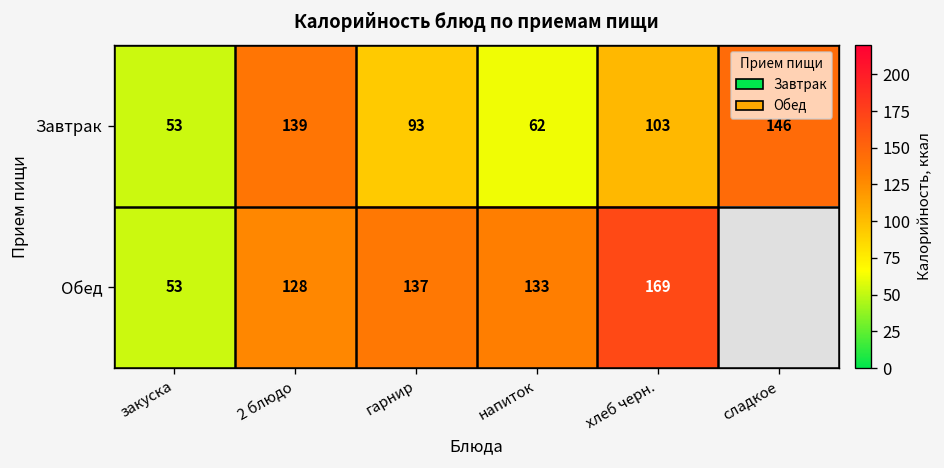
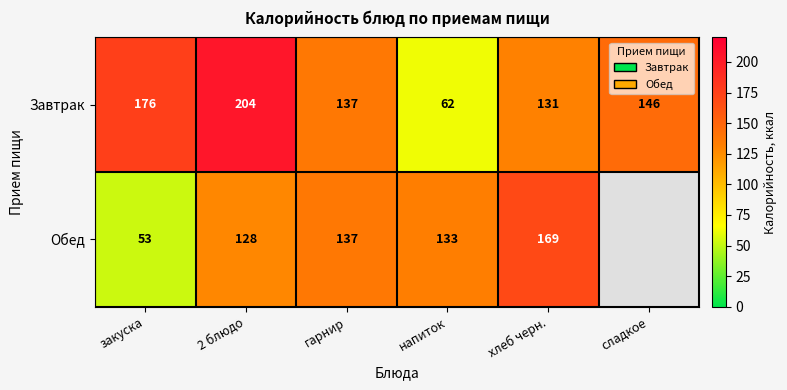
  {
    "Завтрак": {
-     "закуска": 53,
-     "2 блюдо": 139,
-     "гарнир": 93,
+     "закуска": 176,
+     "2 блюдо": 204,
+     "гарнир": 137,
      "напиток": 62,
-     "хлеб черн.": 103,
+     "хлеб черн.": 131,
      "сладкое": 146
    },
    "Обед": {
      "закуска": 53,
      "2 блюдо": 128,
      "гарнир": 137,
      "напиток": 133,
      "хлеб черн.": 169
    }
  }
